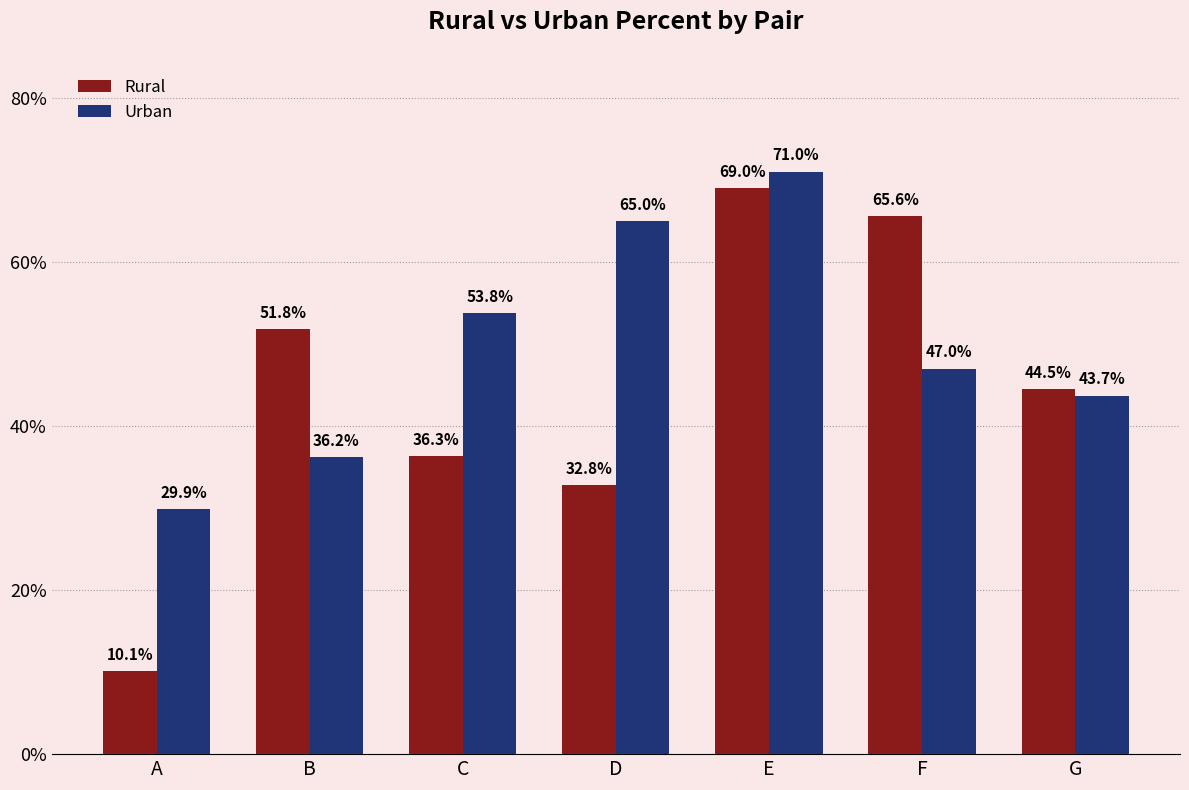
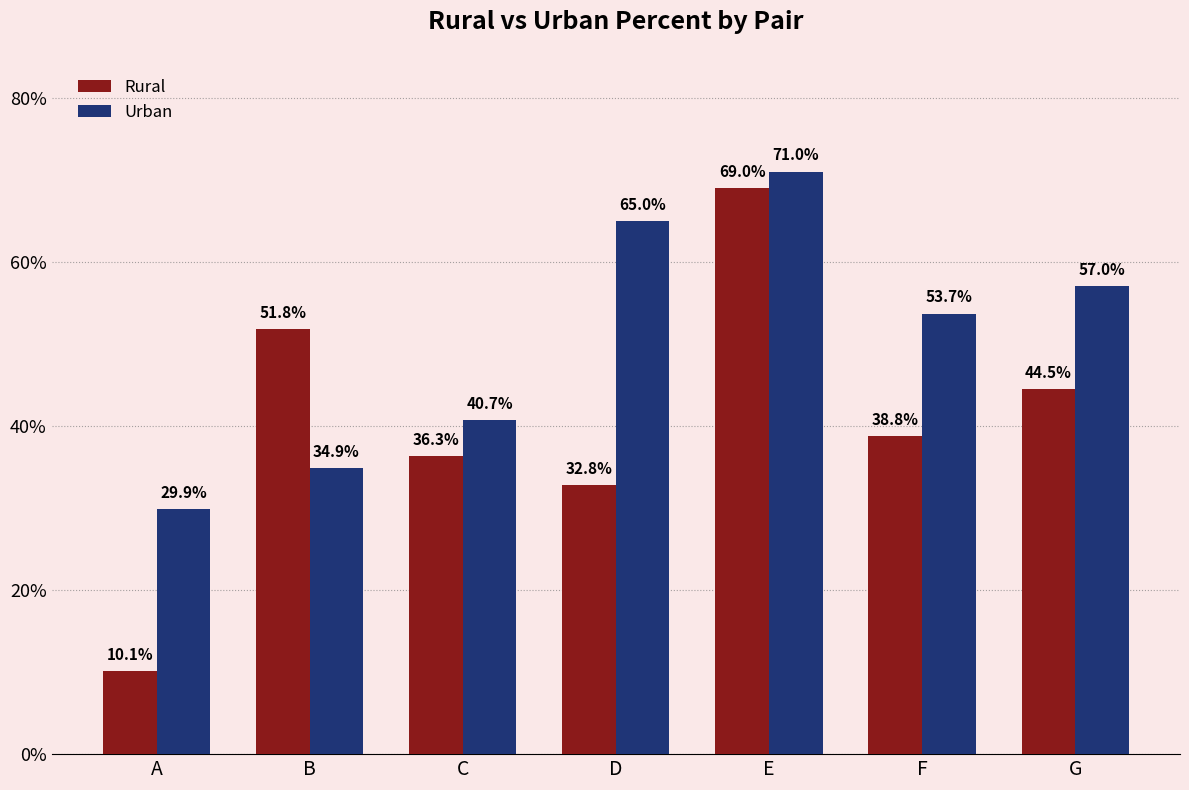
  {
    "Rural": {
      "A": "10.1%",
      "B": "51.8%",
      "C": "36.3%",
      "D": "32.8%",
      "E": "69.0%",
-     "F": "65.6%",
+     "F": "38.8%",
      "G": "44.5%"
    },
    "Urban": {
      "A": "29.9%",
-     "B": "36.2%",
-     "C": "53.8%",
+     "B": "34.9%",
+     "C": "40.7%",
      "D": "65.0%",
      "E": "71.0%",
-     "F": "47.0%",
-     "G": "43.7%"
+     "F": "53.7%",
+     "G": "57.0%"
    }
  }
